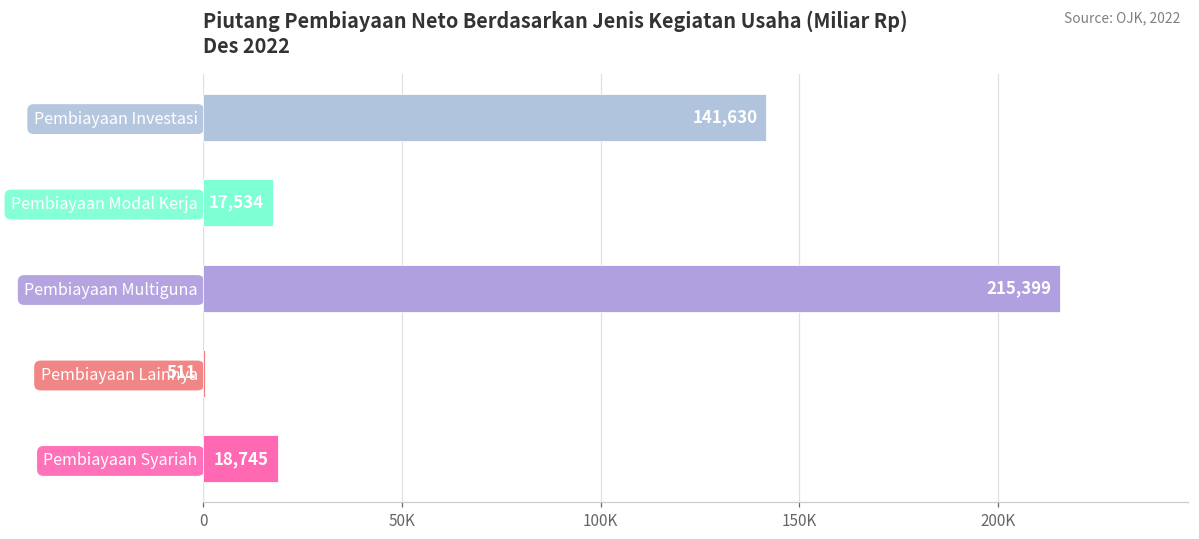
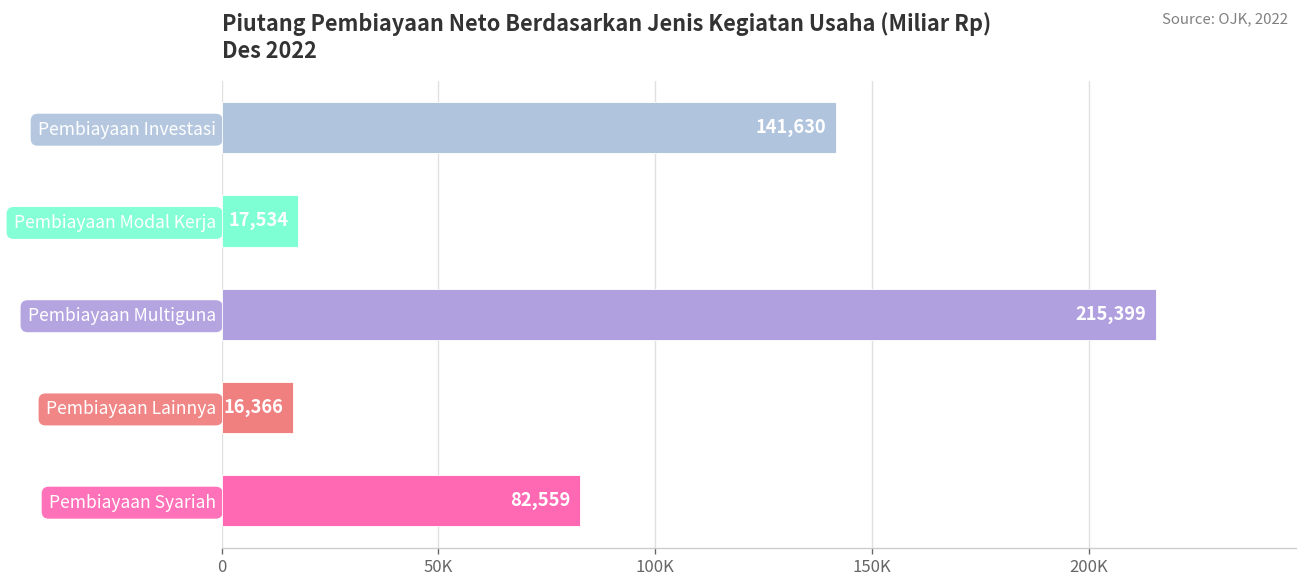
  {
    "Pembiayaan Investasi": "141,630",
    "Pembiayaan Modal Kerja": "17,534",
    "Pembiayaan Multiguna": "215,399",
-   "Pembiayaan Lainnya": "511",
-   "Pembiayaan Syariah": "18,745"
+   "Pembiayaan Lainnya": "16,366",
+   "Pembiayaan Syariah": "82,559"
  }
